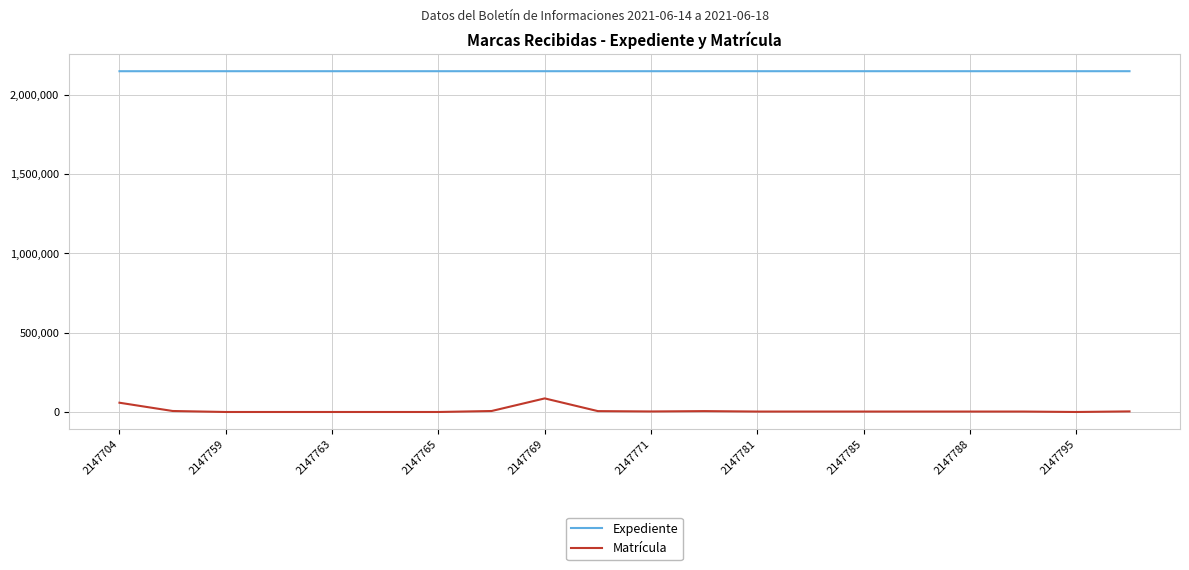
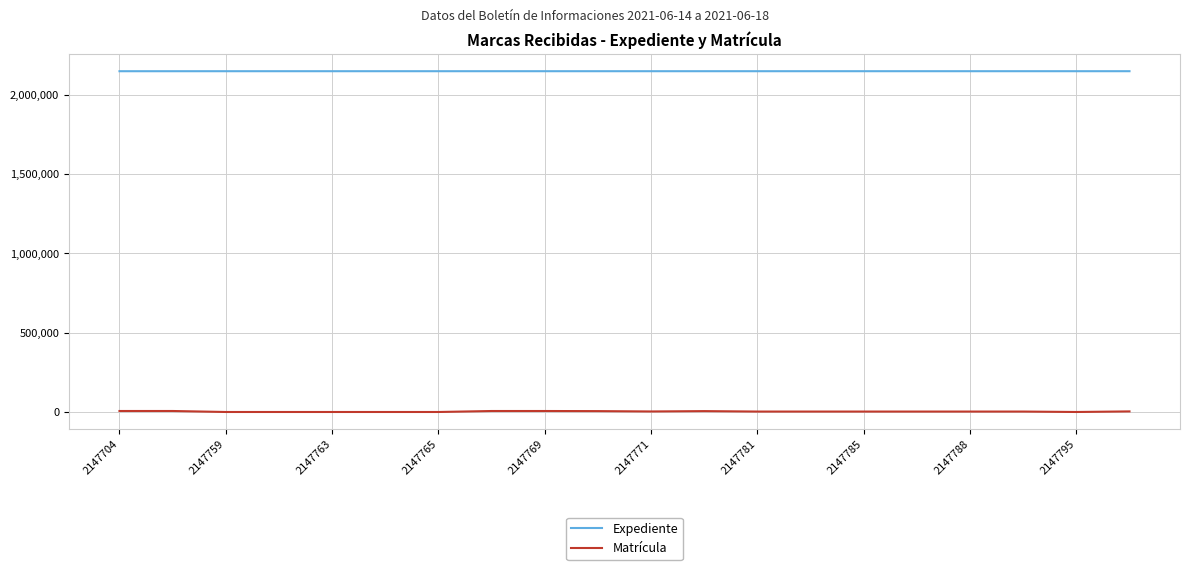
  {
    "Expediente": {
      "2147704": "2,150,000",
      "2147759": "2,150,000",
      "2147763": "2,150,000",
      "2147765": "2,150,000",
      "2147769": "2,150,000",
      "2147771": "2,150,000",
      "2147781": "2,150,000",
      "2147785": "2,150,000",
      "2147788": "2,150,000",
      "2147795": "2,150,000"
    },
    "Matrícula": {
-     "2147704": "60,000",
+     "2147704": "10,000",
      "2147759": "0",
      "2147763": "0",
      "2147765": "0",
-     "2147769": "90,000",
+     "2147769": "10,000",
      "2147771": "0",
      "2147781": "0",
      "2147785": "0",
      "2147788": "0",
      "2147795": "0"
    }
  }
